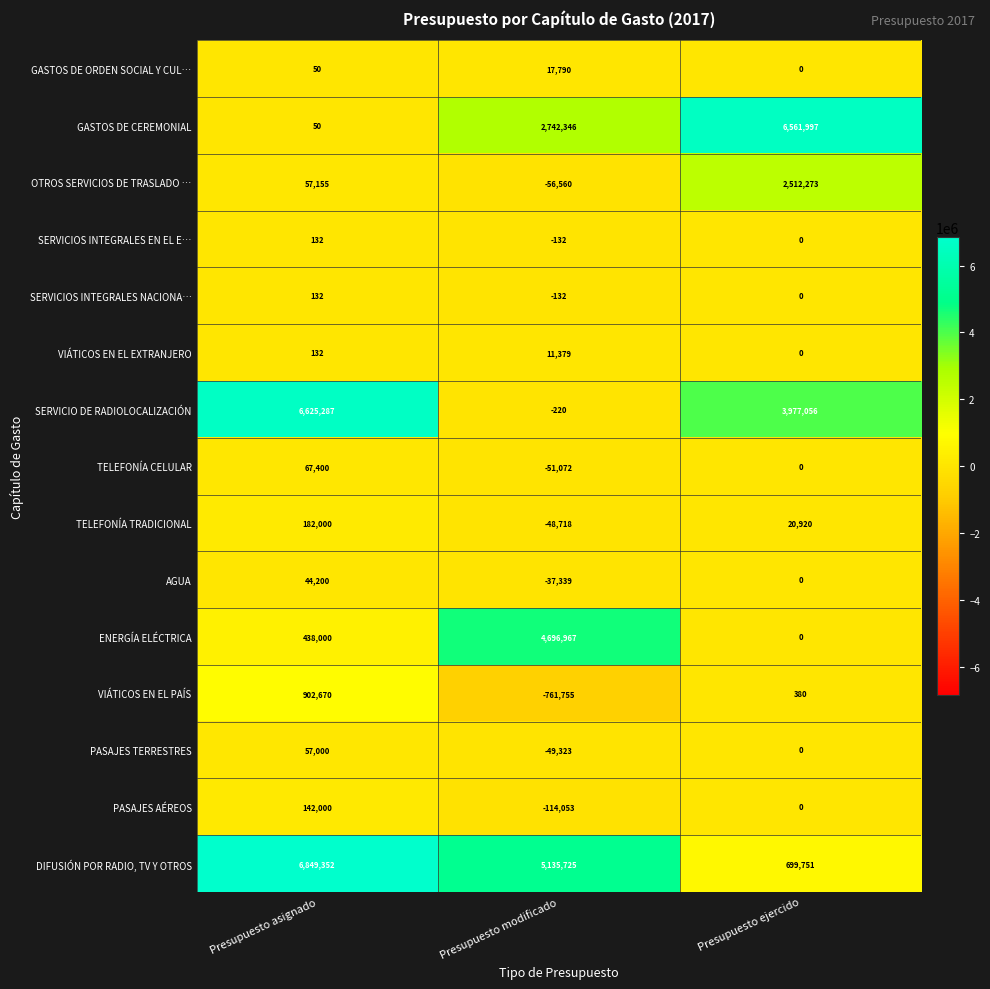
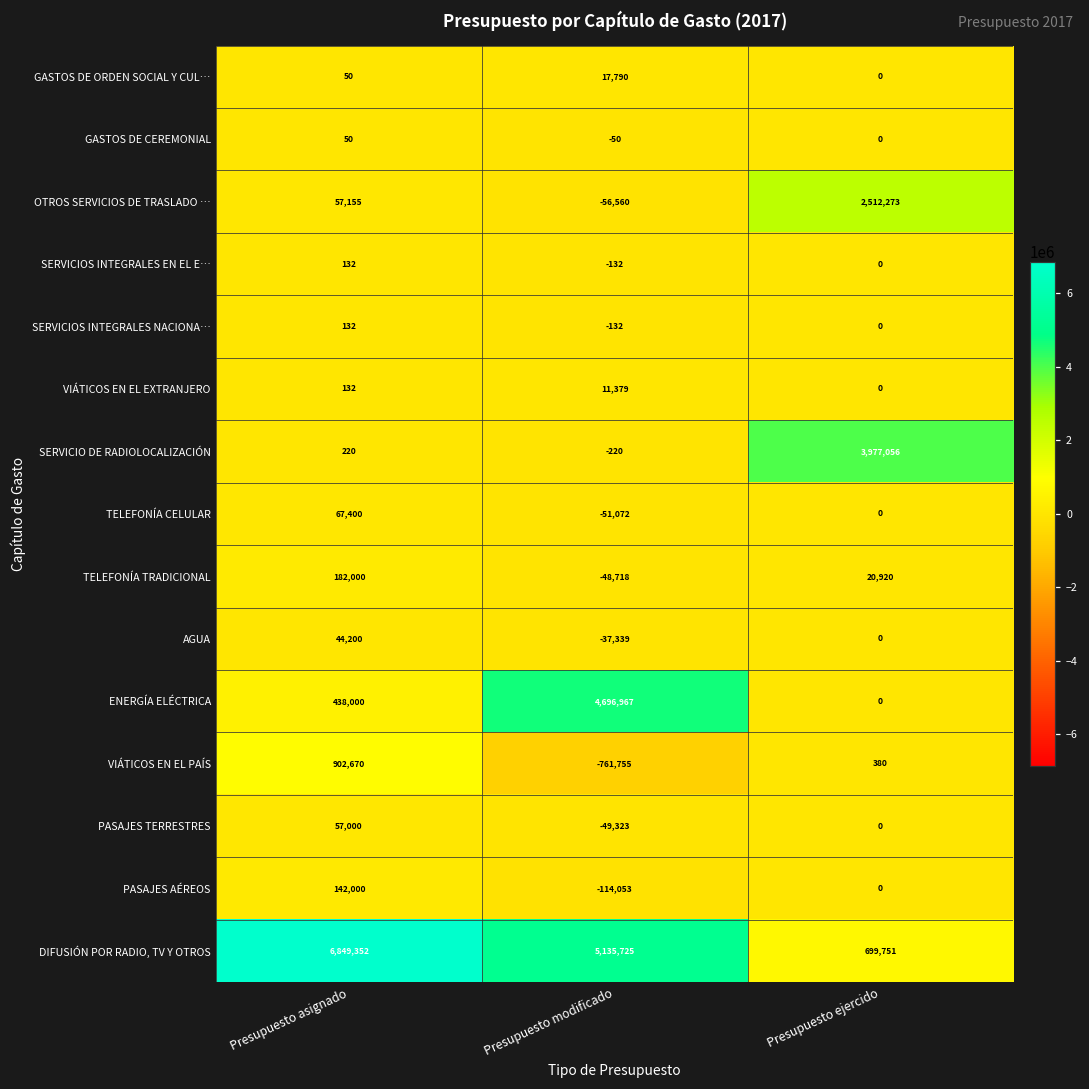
  {
    "GASTOS DE ORDEN SOCIAL Y CUL…": {
      "Presupuesto asignado": "50",
      "Presupuesto modificado": "17,790",
      "Presupuesto ejercido": "0"
    },
    "GASTOS DE CEREMONIAL": {
      "Presupuesto asignado": "50",
-     "Presupuesto modificado": "2,742,346",
-     "Presupuesto ejercido": "6,561,997"
+     "Presupuesto modificado": "-50",
+     "Presupuesto ejercido": "0"
    },
    "OTROS SERVICIOS DE TRASLADO …": {
      "Presupuesto asignado": "57,155",
      "Presupuesto modificado": "-56,560",
      "Presupuesto ejercido": "2,512,273"
    },
    "SERVICIOS INTEGRALES EN EL E…": {
      "Presupuesto asignado": "132",
      "Presupuesto modificado": "-132",
      "Presupuesto ejercido": "0"
    },
    "SERVICIOS INTEGRALES NACIONA…": {
      "Presupuesto asignado": "132",
      "Presupuesto modificado": "-132",
      "Presupuesto ejercido": "0"
    },
    "VIÁTICOS EN EL EXTRANJERO": {
      "Presupuesto asignado": "132",
      "Presupuesto modificado": "11,379",
      "Presupuesto ejercido": "0"
    },
    "SERVICIO DE RADIOLOCALIZACIÓN": {
-     "Presupuesto asignado": "6,625,287",
+     "Presupuesto asignado": "220",
      "Presupuesto modificado": "-220",
      "Presupuesto ejercido": "3,977,056"
    },
    "TELEFONÍA CELULAR": {
      "Presupuesto asignado": "67,400",
      "Presupuesto modificado": "-51,072",
      "Presupuesto ejercido": "0"
    },
    "TELEFONÍA TRADICIONAL": {
      "Presupuesto asignado": "182,000",
      "Presupuesto modificado": "-48,718",
      "Presupuesto ejercido": "20,920"
    },
    "AGUA": {
      "Presupuesto asignado": "44,200",
      "Presupuesto modificado": "-37,339",
      "Presupuesto ejercido": "0"
    },
    "ENERGÍA ELÉCTRICA": {
      "Presupuesto asignado": "438,000",
      "Presupuesto modificado": "4,696,967",
      "Presupuesto ejercido": "0"
    },
    "VIÁTICOS EN EL PAÍS": {
      "Presupuesto asignado": "902,670",
      "Presupuesto modificado": "-761,755",
      "Presupuesto ejercido": "380"
    },
    "PASAJES TERRESTRES": {
      "Presupuesto asignado": "57,000",
      "Presupuesto modificado": "-49,323",
      "Presupuesto ejercido": "0"
    },
    "PASAJES AÉREOS": {
      "Presupuesto asignado": "142,000",
      "Presupuesto modificado": "-114,053",
      "Presupuesto ejercido": "0"
    },
    "DIFUSIÓN POR RADIO, TV Y OTROS": {
      "Presupuesto asignado": "6,849,352",
      "Presupuesto modificado": "5,135,725",
      "Presupuesto ejercido": "699,751"
    }
  }
